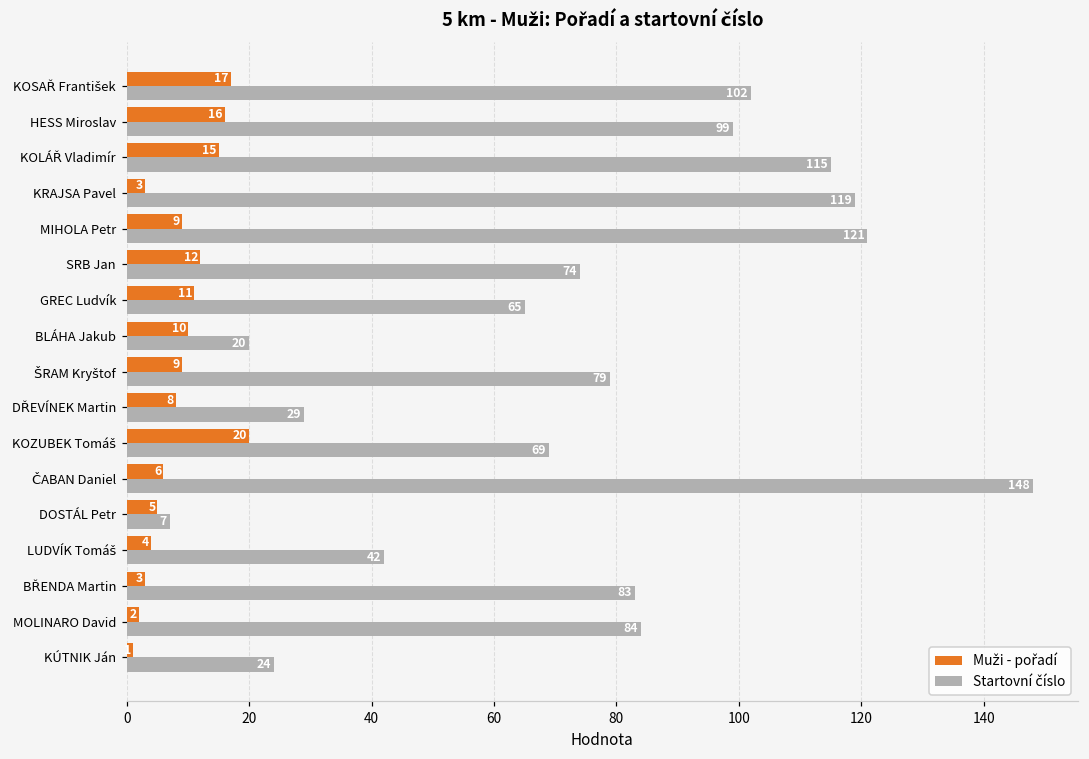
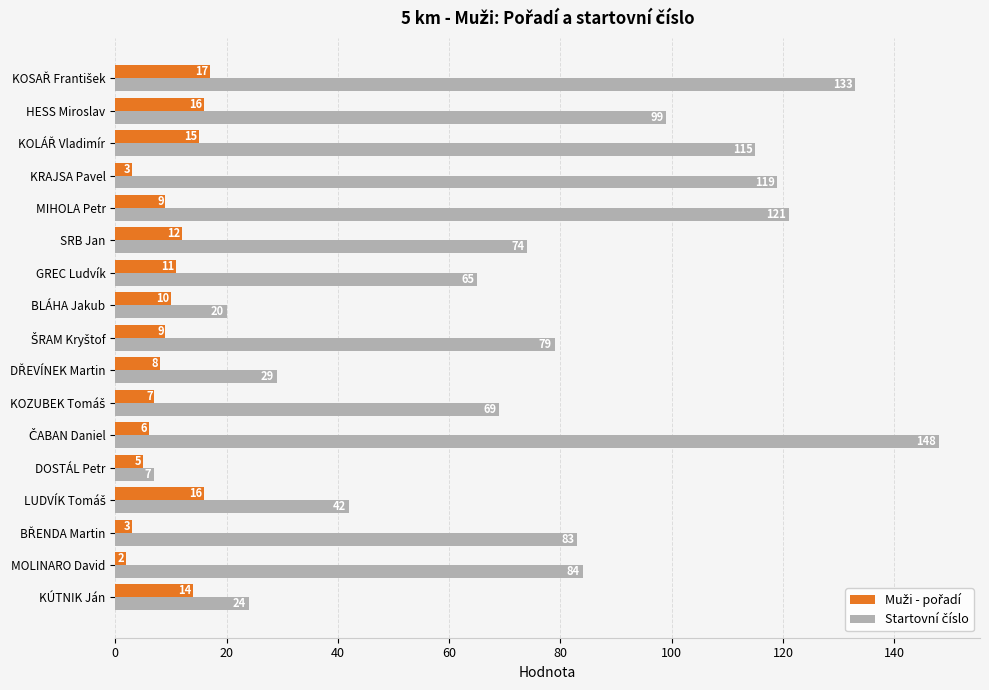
  {
    "Muži - pořadí": {
      "KOSAŘ František": 17,
      "HESS Miroslav": 16,
      "KOLÁŘ Vladimír": 15,
      "KRAJSA Pavel": 3,
      "MIHOLA Petr": 9,
      "SRB Jan": 12,
      "GREC Ludvík": 11,
      "BLÁHA Jakub": 10,
      "ŠRAM Kryštof": 9,
      "DŘEVÍNEK Martin": 8,
-     "KOZUBEK Tomáš": 20,
+     "KOZUBEK Tomáš": 7,
      "ČABAN Daniel": 6,
      "DOSTÁL Petr": 5,
-     "LUDVÍK Tomáš": 4,
+     "LUDVÍK Tomáš": 16,
      "BŘENDA Martin": 3,
      "MOLINARO David": 2,
-     "KÚTNIK Ján": 1
+     "KÚTNIK Ján": 14
    },
    "Startovní číslo": {
-     "KOSAŘ František": 102,
+     "KOSAŘ František": 133,
      "HESS Miroslav": 99,
      "KOLÁŘ Vladimír": 115,
      "KRAJSA Pavel": 119,
      "MIHOLA Petr": 121,
      "SRB Jan": 74,
      "GREC Ludvík": 65,
      "BLÁHA Jakub": 20,
      "ŠRAM Kryštof": 79,
      "DŘEVÍNEK Martin": 29,
      "KOZUBEK Tomáš": 69,
      "ČABAN Daniel": 148,
      "DOSTÁL Petr": 7,
      "LUDVÍK Tomáš": 42,
      "BŘENDA Martin": 83,
      "MOLINARO David": 84,
      "KÚTNIK Ján": 24
    }
  }
